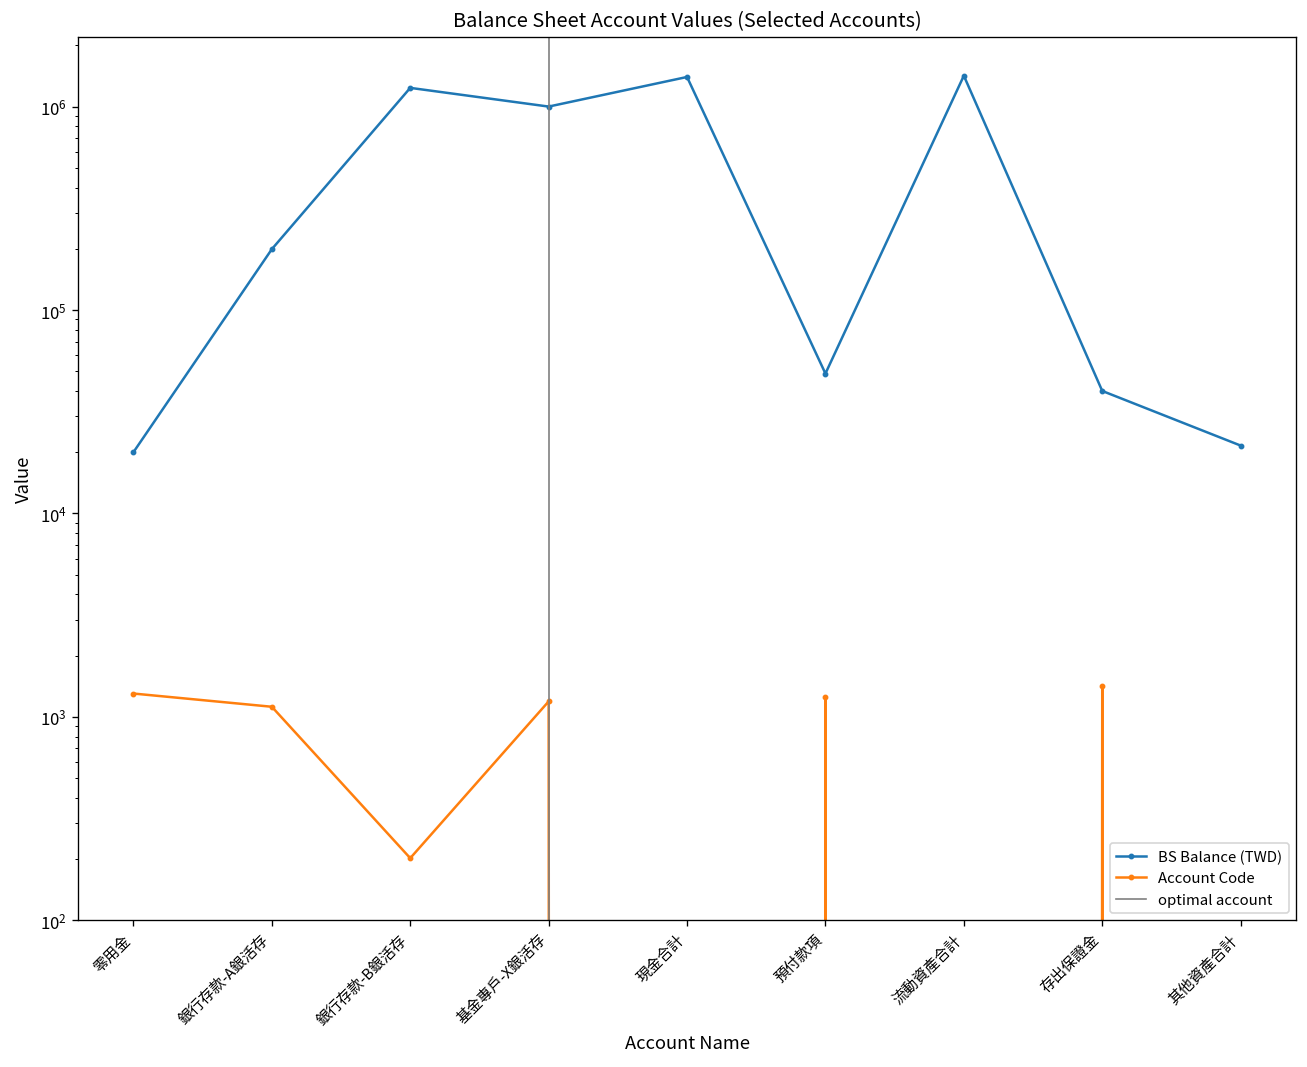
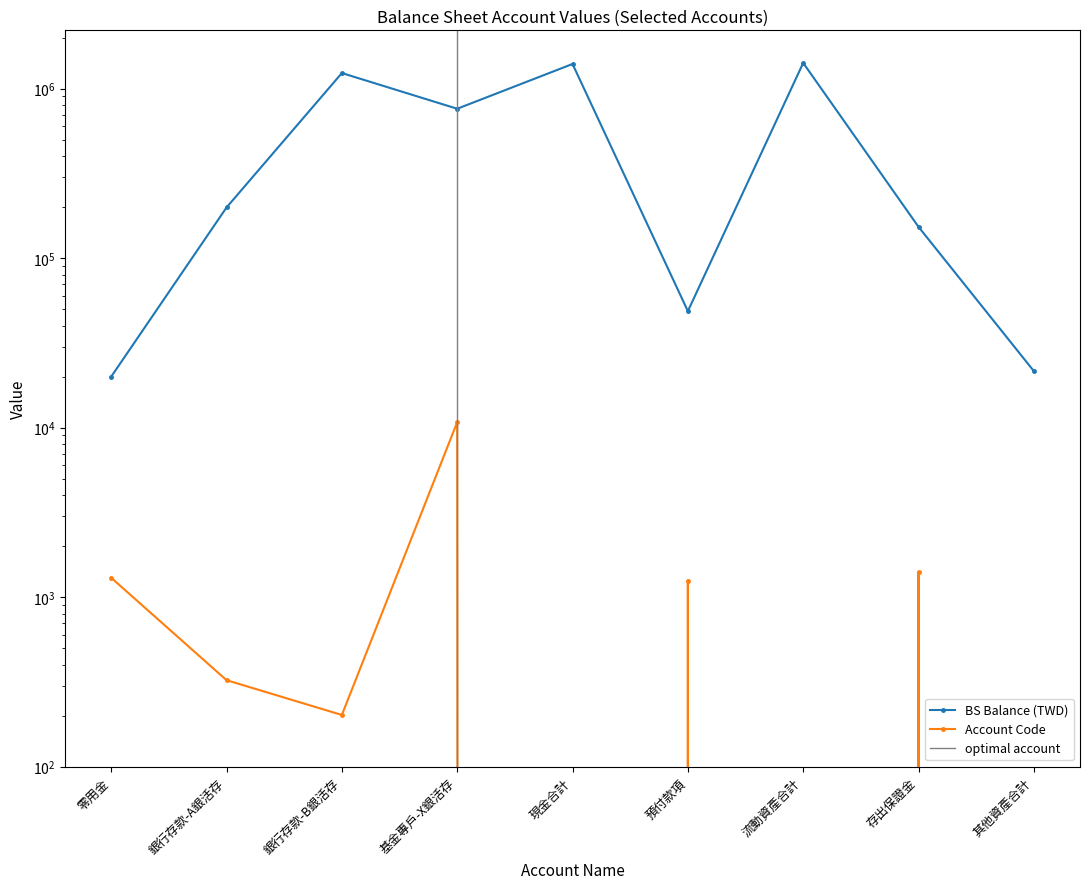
  {
    "BS Balance (TWD)": {
      "零用金": 20000,
      "銀行存款-A銀活存": 200000,
      "銀行存款-B銀活存": 1200000,
-     "基金專戶-X銀活存": 1000000,
+     "基金專戶-X銀活存": 800000,
      "現金合計": 1400000,
      "預付款項": 49000,
      "流動資產合計": 1400000,
-     "存出保證金": 40000,
+     "存出保證金": 150000,
      "其他資產合計": 22000
    },
    "Account Code": {
      "零用金": 1300,
-     "銀行存款-A銀活存": 1100,
+     "銀行存款-A銀活存": 320,
      "銀行存款-B銀活存": 200,
-     "基金專戶-X銀活存": 1200,
+     "基金專戶-X銀活存": 11000,
      "預付款項": 1300,
      "存出保證金": 1400
    }
  }
